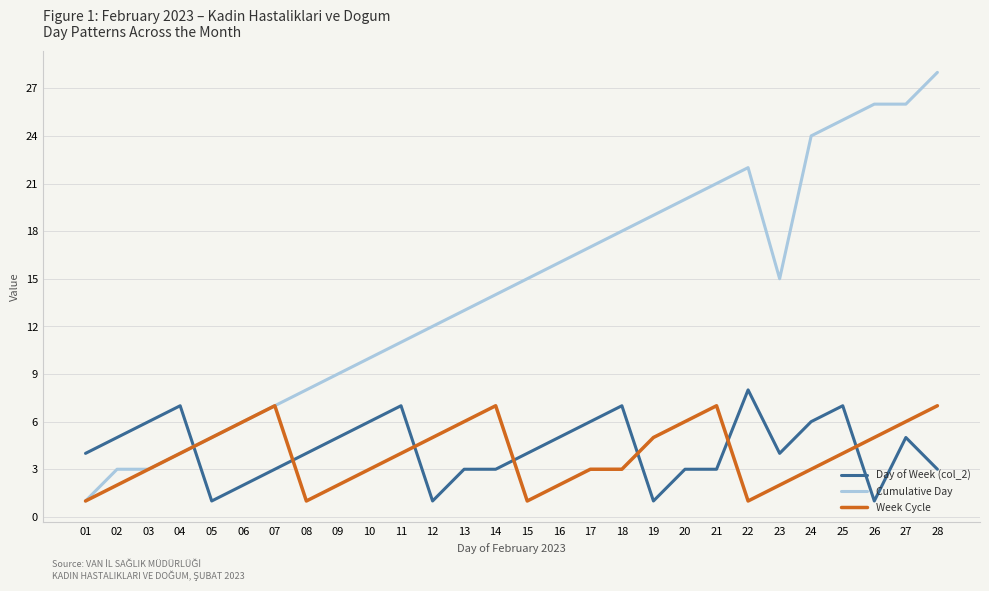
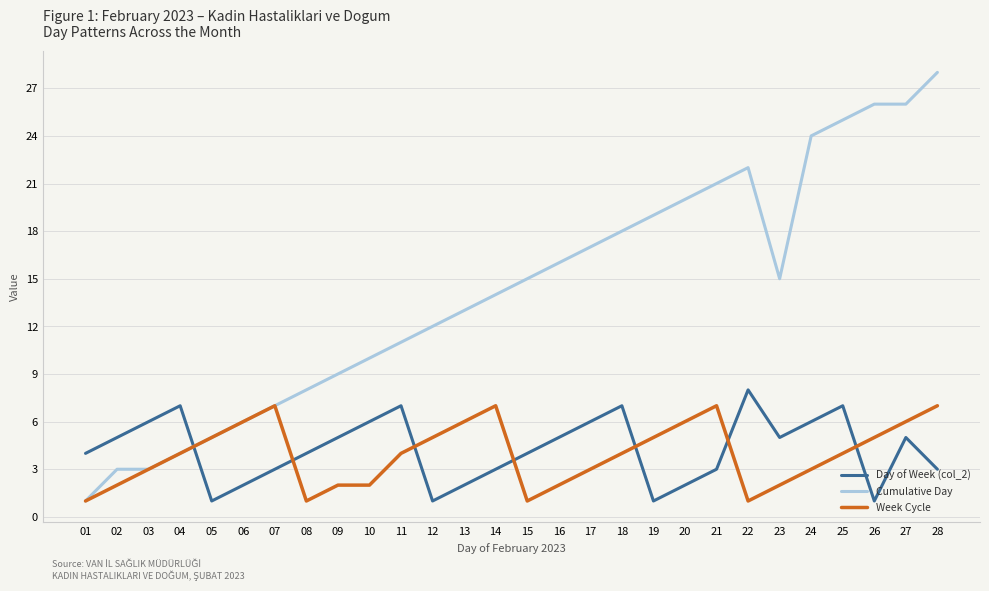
  {
    "Day of Week (col_2)": {
      "01": 4,
      "02": 5,
      "03": 6,
      "04": 7,
      "05": 1,
      "06": 2,
      "07": 3,
      "08": 4,
      "09": 5,
      "10": 6,
      "11": 7,
      "12": 1,
-     "13": 3,
+     "13": 2,
      "14": 3,
      "15": 4,
      "16": 5,
      "17": 6,
      "18": 7,
      "19": 1,
-     "20": 3,
+     "20": 2,
      "21": 3,
      "22": 8,
-     "23": 4,
+     "23": 5,
      "24": 6,
      "25": 7,
      "26": 1,
      "27": 5,
      "28": 3
    },
    "Cumulative Day": {
      "02": 3,
      "08": 8,
      "09": 9,
      "10": 10,
      "11": 11,
      "12": 12,
      "13": 13,
      "14": 14,
      "15": 15,
      "16": 16,
      "17": 17,
      "18": 18,
      "19": 19,
      "20": 20,
      "21": 21,
      "22": 22,
      "23": 15,
      "24": 24,
      "25": 25,
      "26": 26,
      "27": 26,
      "28": 28
    },
    "Week Cycle": {
      "02": 2,
      "08": 1,
      "09": 2,
-     "10": 3,
+     "10": 2,
      "11": 4,
      "12": 5,
      "13": 6,
      "14": 7,
      "15": 1,
      "16": 2,
      "17": 3,
-     "18": 3,
+     "18": 4,
      "19": 5,
      "20": 6,
      "21": 7,
      "22": 1,
      "23": 2,
      "24": 3,
      "25": 4,
      "26": 5,
      "27": 6,
      "28": 7
    }
  }
